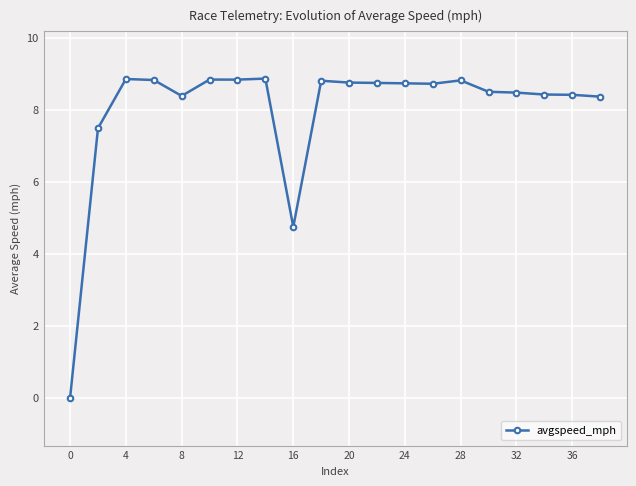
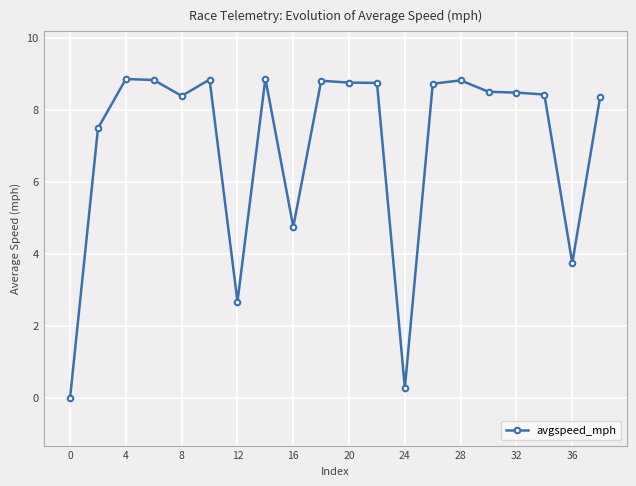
  {
    "0": 0.0,
    "4": 8.9,
    "8": 8.4,
-   "12": 8.8,
+   "12": 2.7,
    "16": 4.7,
    "20": 8.8,
-   "24": 8.7,
+   "24": 0.3,
    "28": 8.8,
    "32": 8.5,
-   "36": 8.4
+   "36": 3.7
  }
